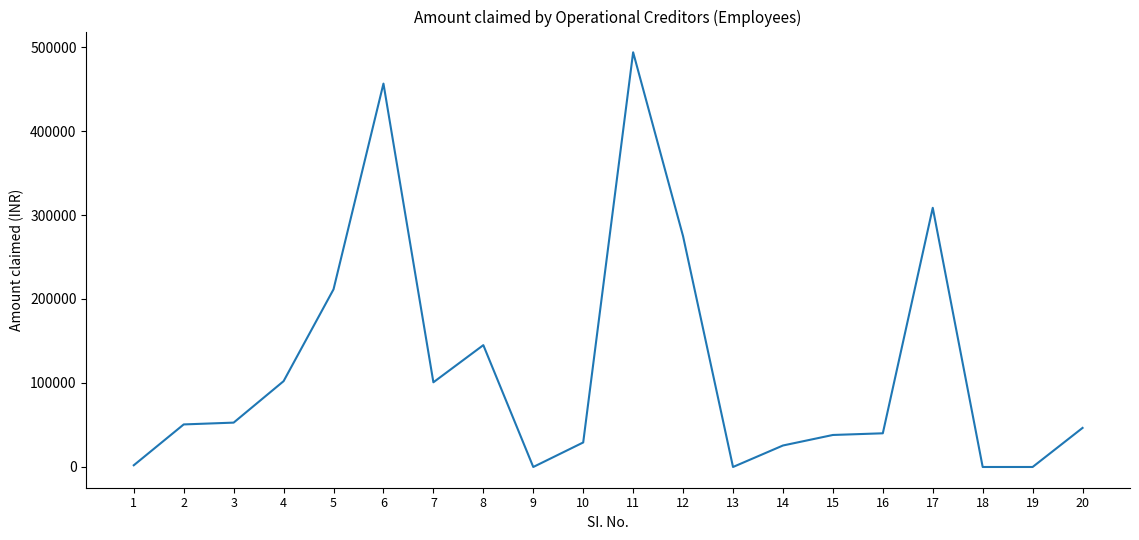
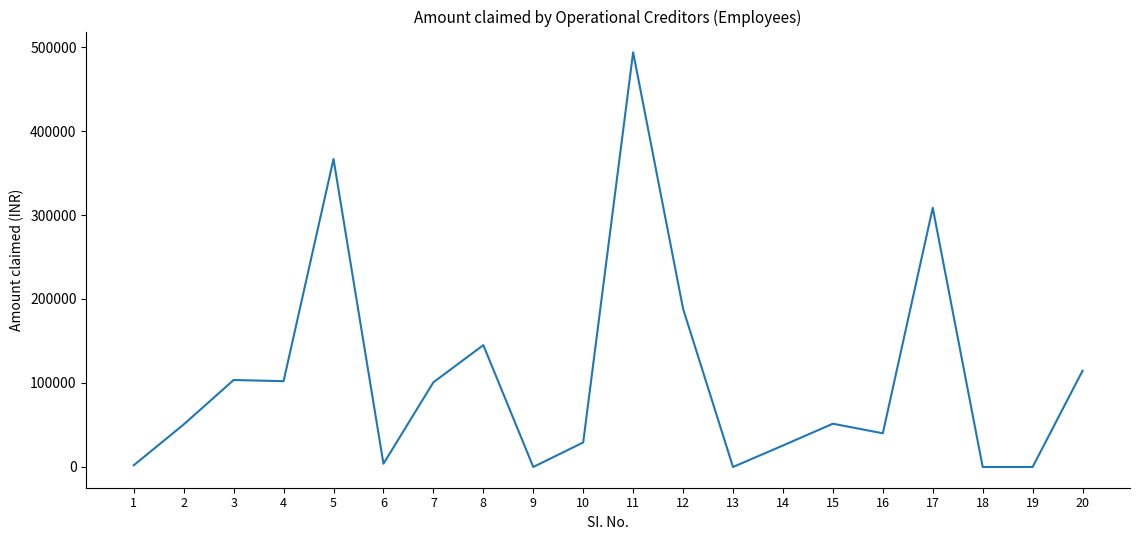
  {
    "1": 0,
    "2": 50000,
-   "3": 50000,
+   "3": 100000,
    "4": 100000,
-   "5": 210000,
-   "6": 460000,
+   "5": 370000,
+   "6": 0,
    "7": 100000,
    "8": 150000,
    "9": 0,
    "10": 30000,
    "11": 490000,
-   "12": 270000,
+   "12": 190000,
    "13": 0,
    "14": 30000,
-   "15": 40000,
+   "15": 50000,
    "16": 40000,
    "17": 310000,
    "18": 0,
    "19": 0,
-   "20": 50000
+   "20": 110000
  }
